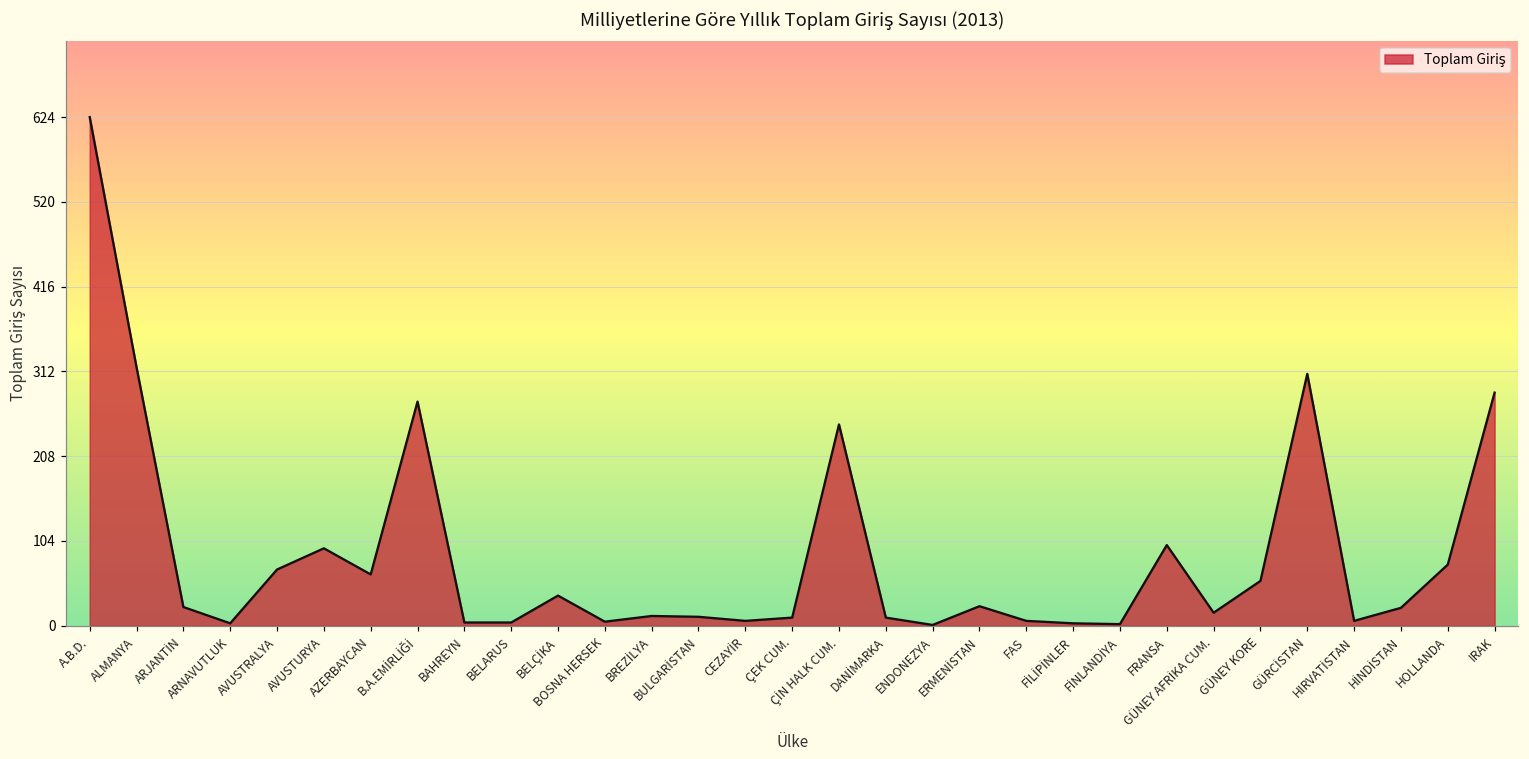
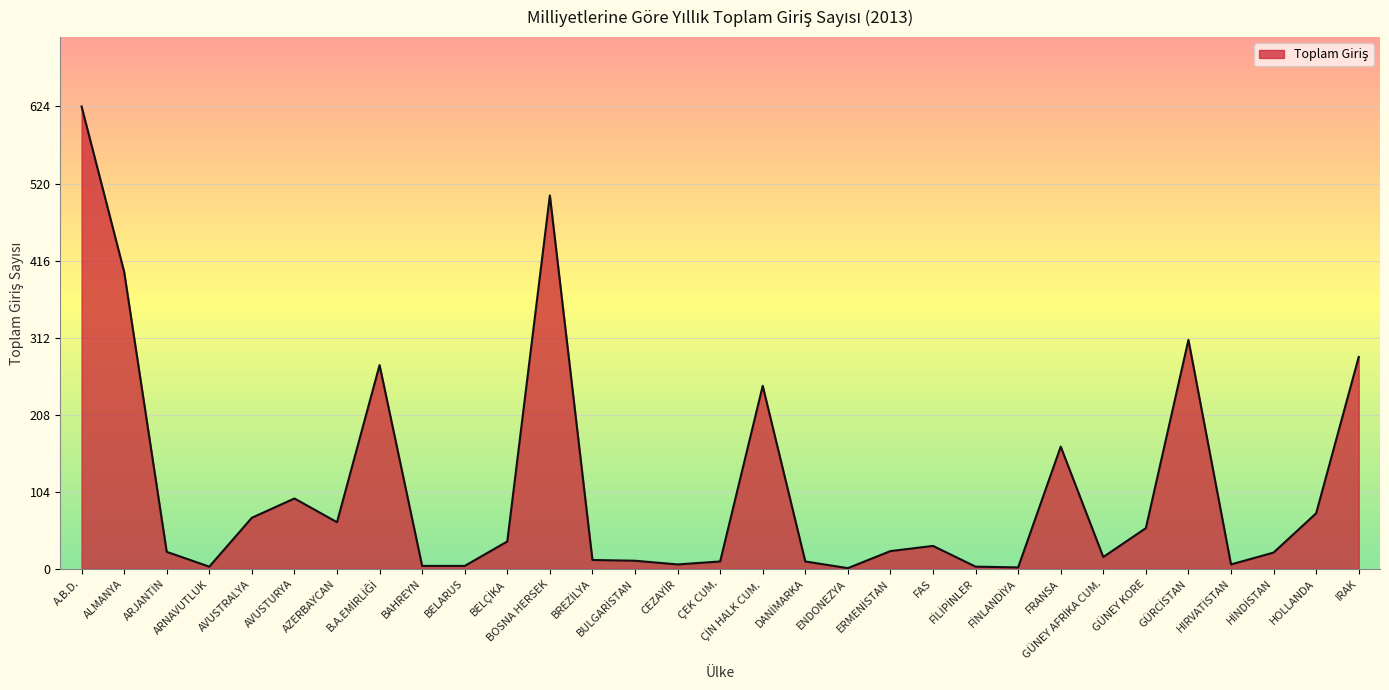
  {
    "A.B.D.": 620,
-   "ALMANYA": 320,
+   "ALMANYA": 400,
    "ARJANTİN": 20,
    "ARNAVUTLUK": 0,
    "AVUSTRALYA": 70,
    "AVUSTURYA": 100,
    "AZERBAYCAN": 60,
    "B.A.EMİRLİĞİ": 280,
    "BAHREYN": 0,
    "BELARUS": 0,
    "BELÇİKA": 40,
-   "BOSNA HERSEK": 10,
+   "BOSNA HERSEK": 500,
    "BREZİLYA": 10,
    "BULGARİSTAN": 10,
    "CEZAYİR": 10,
    "ÇEK CUM.": 10,
    "ÇİN HALK CUM.": 250,
    "DANİMARKA": 10,
    "ENDONEZYA": 0,
    "ERMENİSTAN": 20,
-   "FAS": 10,
+   "FAS": 30,
    "FİLİPİNLER": 0,
    "FİNLANDİYA": 0,
-   "FRANSA": 100,
+   "FRANSA": 170,
    "GÜNEY AFRİKA CUM.": 20,
    "GÜNEY KORE": 60,
    "GÜRCİSTAN": 310,
    "HIRVATİSTAN": 10,
    "HİNDİSTAN": 20,
    "HOLLANDA": 80,
    "IRAK": 290
  }
